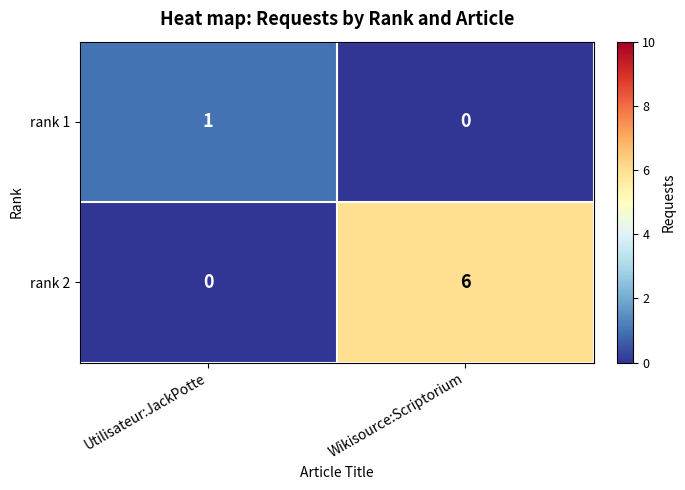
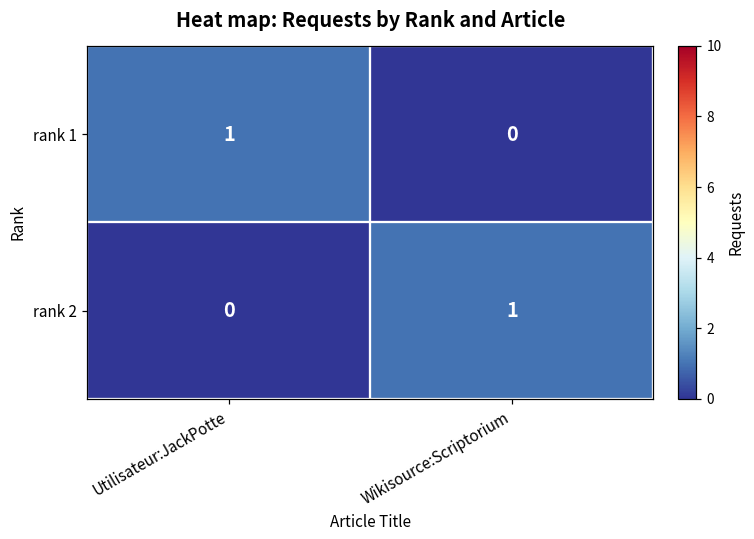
  {
    "rank 1": {
      "Utilisateur:JackPotte": 1,
      "Wikisource:Scriptorium": 0
    },
    "rank 2": {
      "Utilisateur:JackPotte": 0,
-     "Wikisource:Scriptorium": 6
+     "Wikisource:Scriptorium": 1
    }
  }
